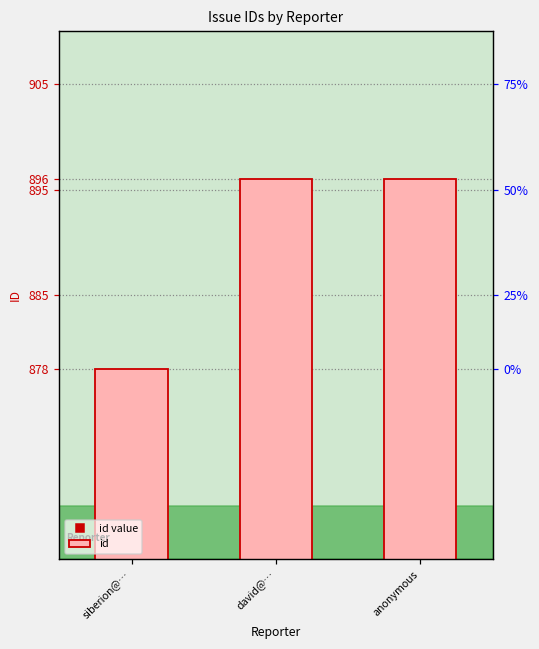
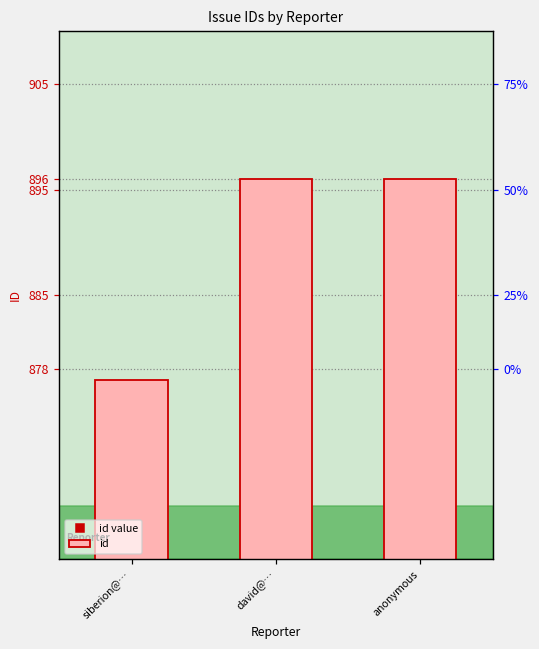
  {
-   "siberion@…": 878,
+   "siberion@…": 877,
    "david@…": 896,
    "anonymous": 896
  }
